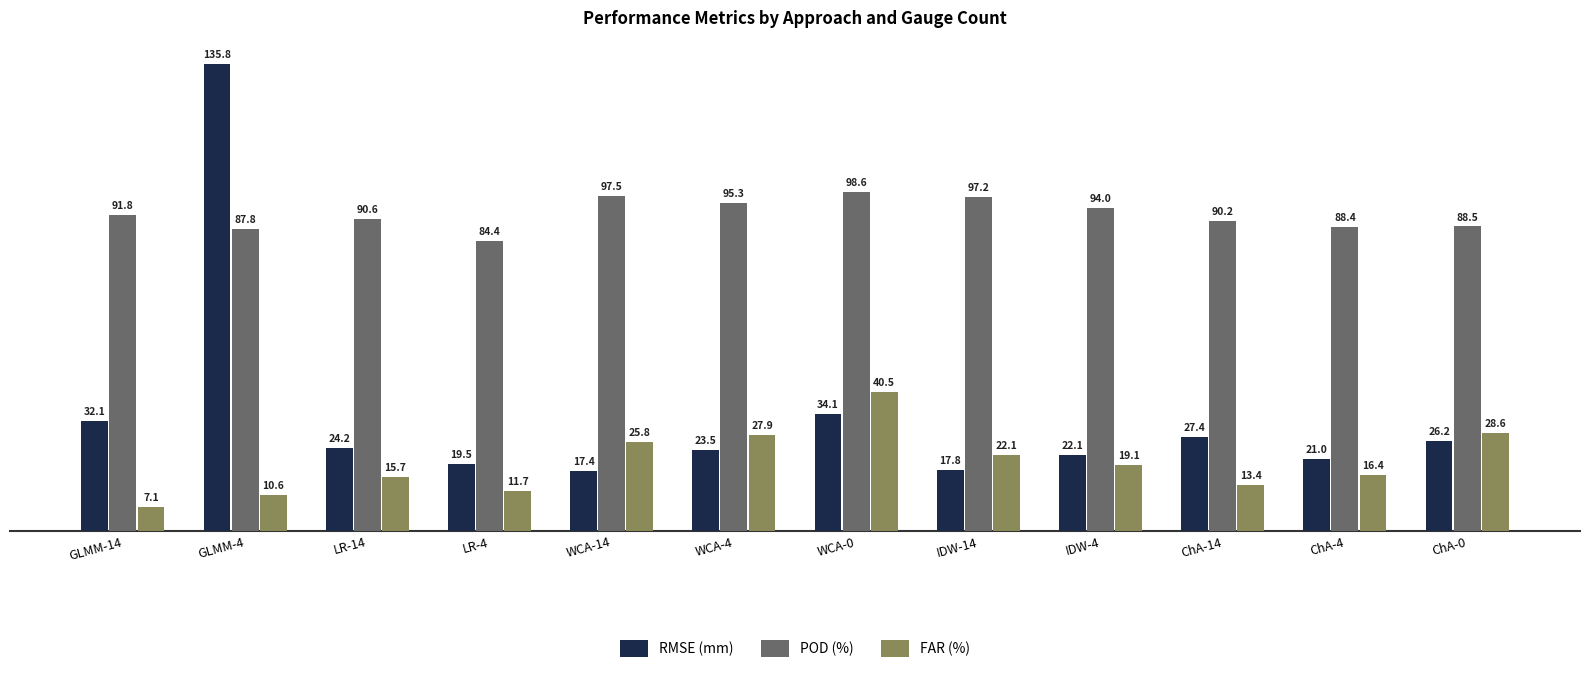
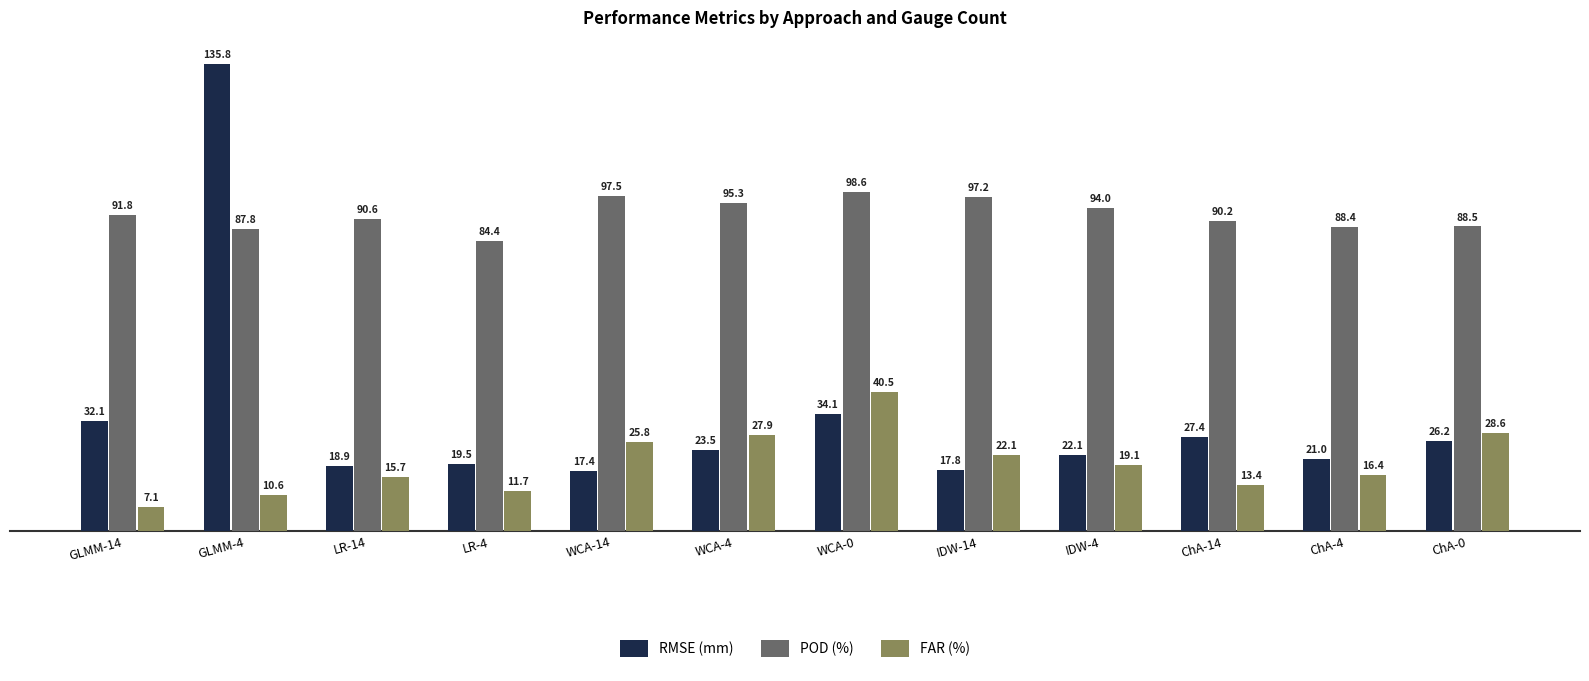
  {
    "RMSE (mm)": {
      "GLMM-14": 32.1,
      "GLMM-4": 135.8,
-     "LR-14": 24.2,
+     "LR-14": 18.9,
      "LR-4": 19.5,
      "WCA-14": 17.4,
      "WCA-4": 23.5,
      "WCA-0": 34.1,
      "IDW-14": 17.8,
      "IDW-4": 22.1,
      "ChA-14": 27.4,
      "ChA-4": 21.0,
      "ChA-0": 26.2
    }
  }
